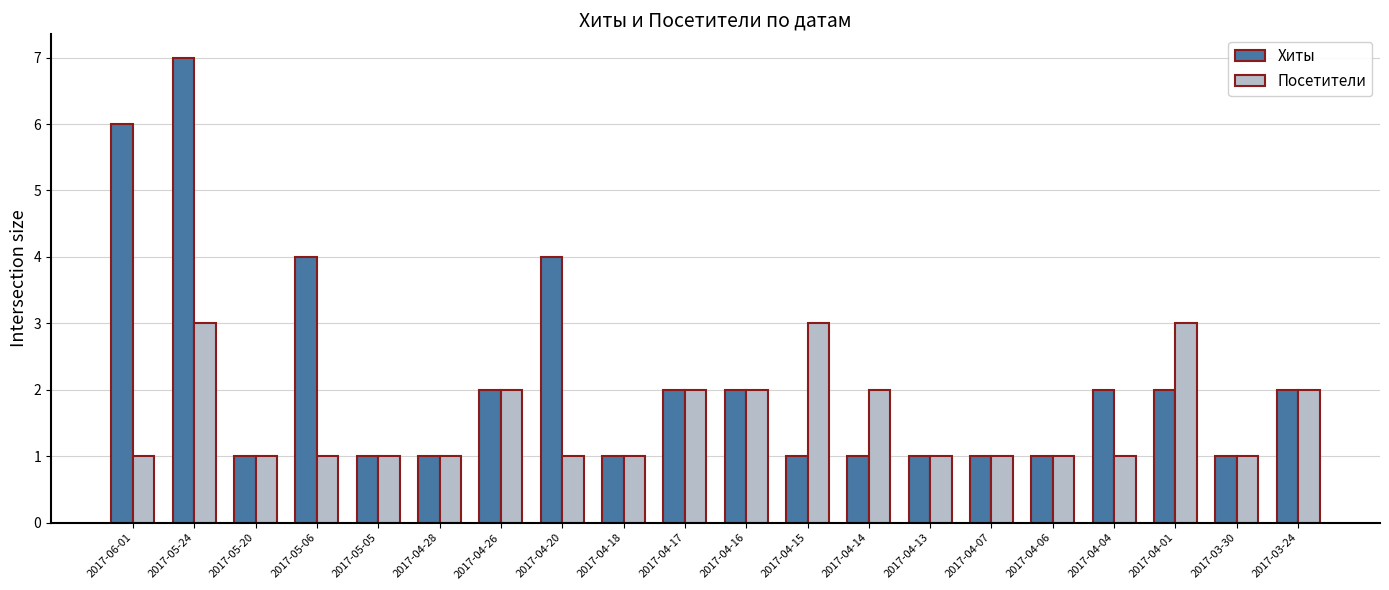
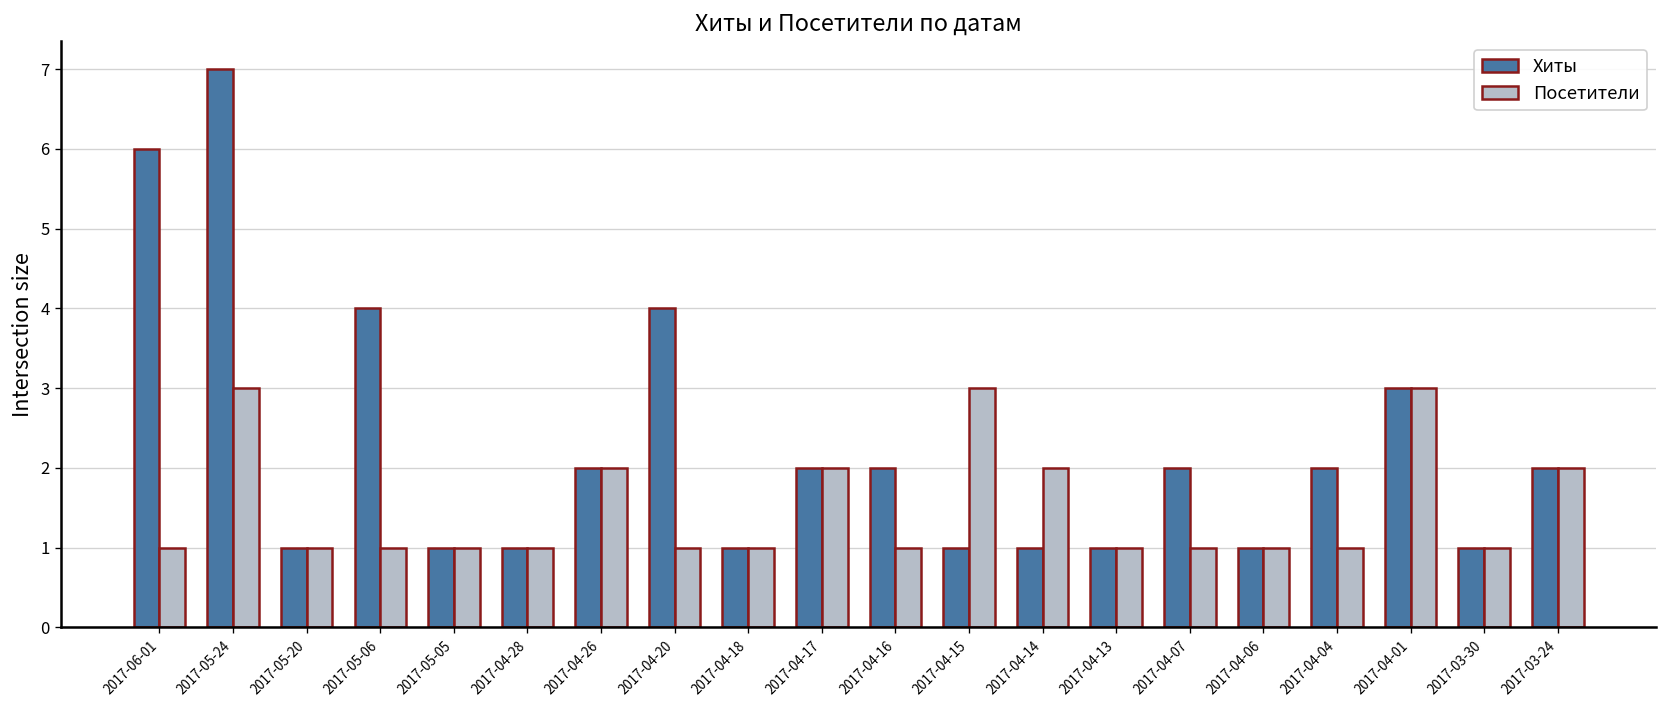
  {
    "Хиты": {
      "2017-06-01": 6,
      "2017-05-24": 7,
      "2017-05-20": 1,
      "2017-05-06": 4,
      "2017-05-05": 1,
      "2017-04-28": 1,
      "2017-04-26": 2,
      "2017-04-20": 4,
      "2017-04-18": 1,
      "2017-04-17": 2,
      "2017-04-16": 2,
      "2017-04-15": 1,
      "2017-04-14": 1,
      "2017-04-13": 1,
-     "2017-04-07": 1,
+     "2017-04-07": 2,
      "2017-04-06": 1,
      "2017-04-04": 2,
-     "2017-04-01": 2,
+     "2017-04-01": 3,
      "2017-03-30": 1,
      "2017-03-24": 2
    },
    "Посетители": {
      "2017-06-01": 1,
      "2017-05-24": 3,
      "2017-05-20": 1,
      "2017-05-06": 1,
      "2017-05-05": 1,
      "2017-04-28": 1,
      "2017-04-26": 2,
      "2017-04-20": 1,
      "2017-04-18": 1,
      "2017-04-17": 2,
-     "2017-04-16": 2,
+     "2017-04-16": 1,
      "2017-04-15": 3,
      "2017-04-14": 2,
      "2017-04-13": 1,
      "2017-04-07": 1,
      "2017-04-06": 1,
      "2017-04-04": 1,
      "2017-04-01": 3,
      "2017-03-30": 1,
      "2017-03-24": 2
    }
  }
